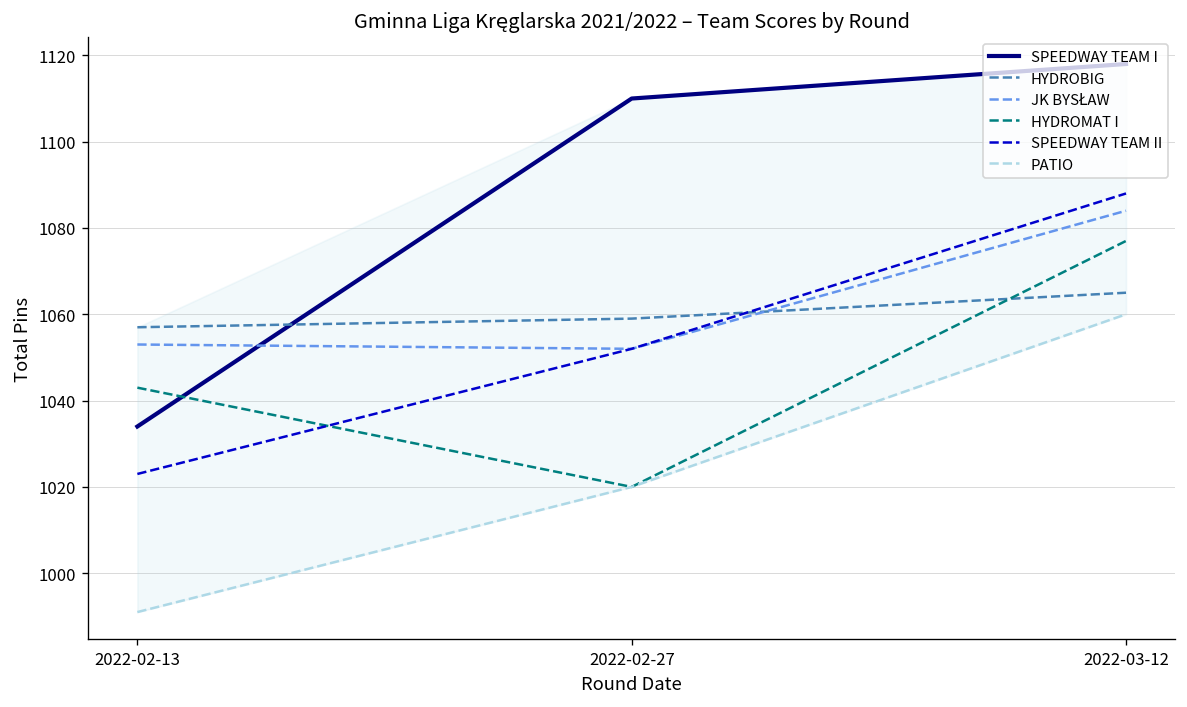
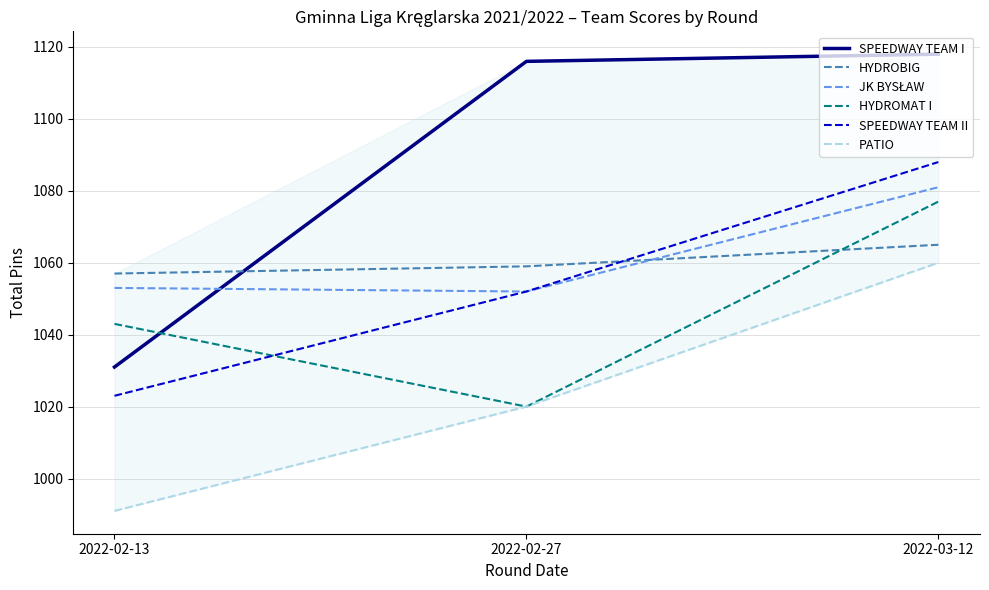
  {
    "SPEEDWAY TEAM I": {
-     "2022-02-13": 1034,
-     "2022-02-27": 1110
+     "2022-02-13": 1031,
+     "2022-02-27": 1116
    },
    "HYDROBIG": {
      "2022-02-27": 1059,
      "2022-03-12": 1065
    },
    "JK BYSŁAW": {
      "2022-02-13": 1053,
-     "2022-03-12": 1084
+     "2022-03-12": 1081
    },
    "HYDROMAT I": {
      "2022-02-13": 1043,
      "2022-03-12": 1077
    },
    "SPEEDWAY TEAM II": {
      "2022-02-13": 1023,
      "2022-03-12": 1088
    }
  }
